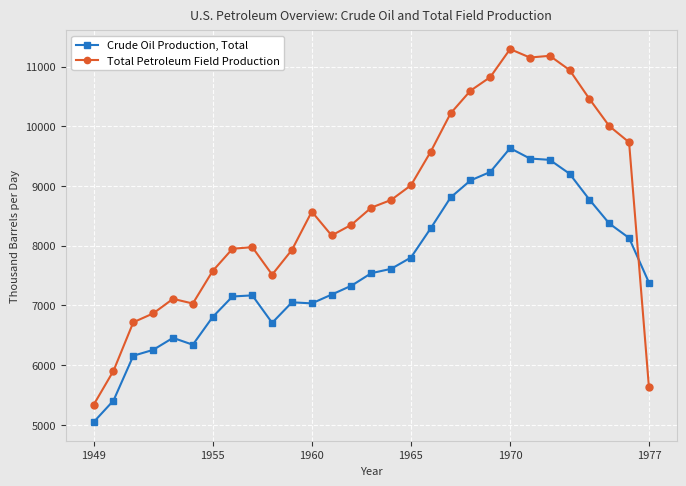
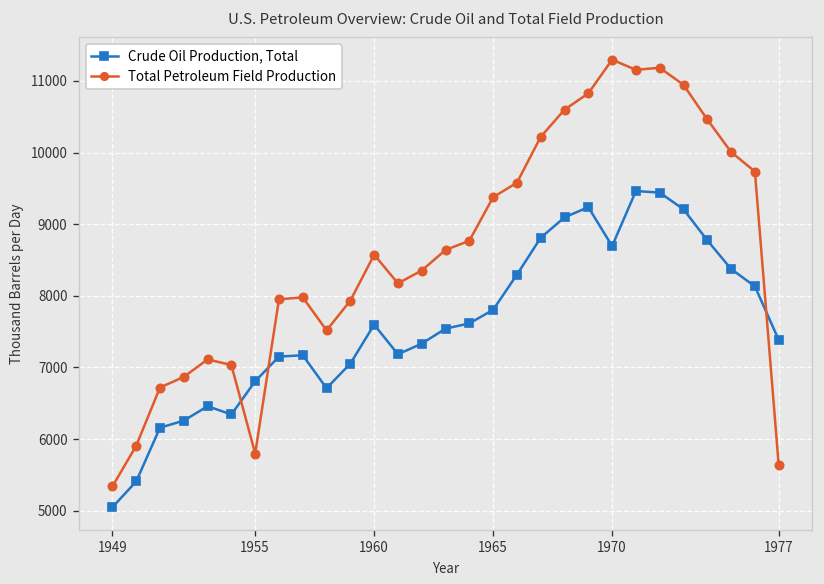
  {
    "Crude Oil Production, Total": {
      "1949": 5000,
      "1955": 6800,
-     "1960": 7000,
+     "1960": 7600,
      "1965": 7800,
-     "1970": 9600,
+     "1970": 8700,
      "1977": 7400
    },
    "Total Petroleum Field Production": {
      "1949": 5300,
-     "1955": 7600,
+     "1955": 5800,
      "1960": 8600,
-     "1965": 9000,
+     "1965": 9400,
      "1970": 11300,
      "1977": 5600
    }
  }
